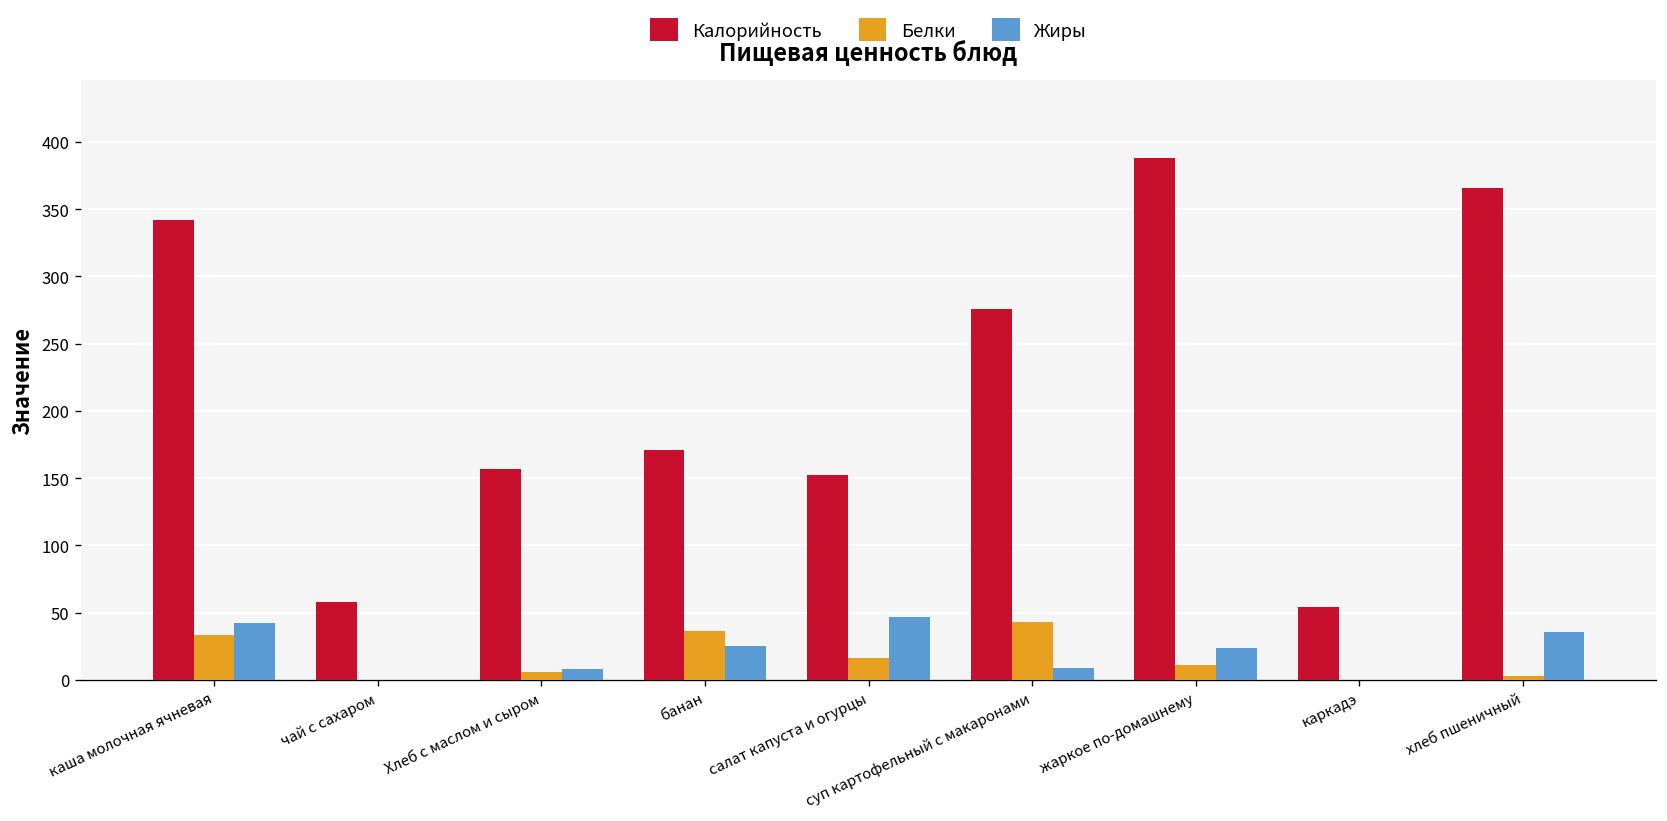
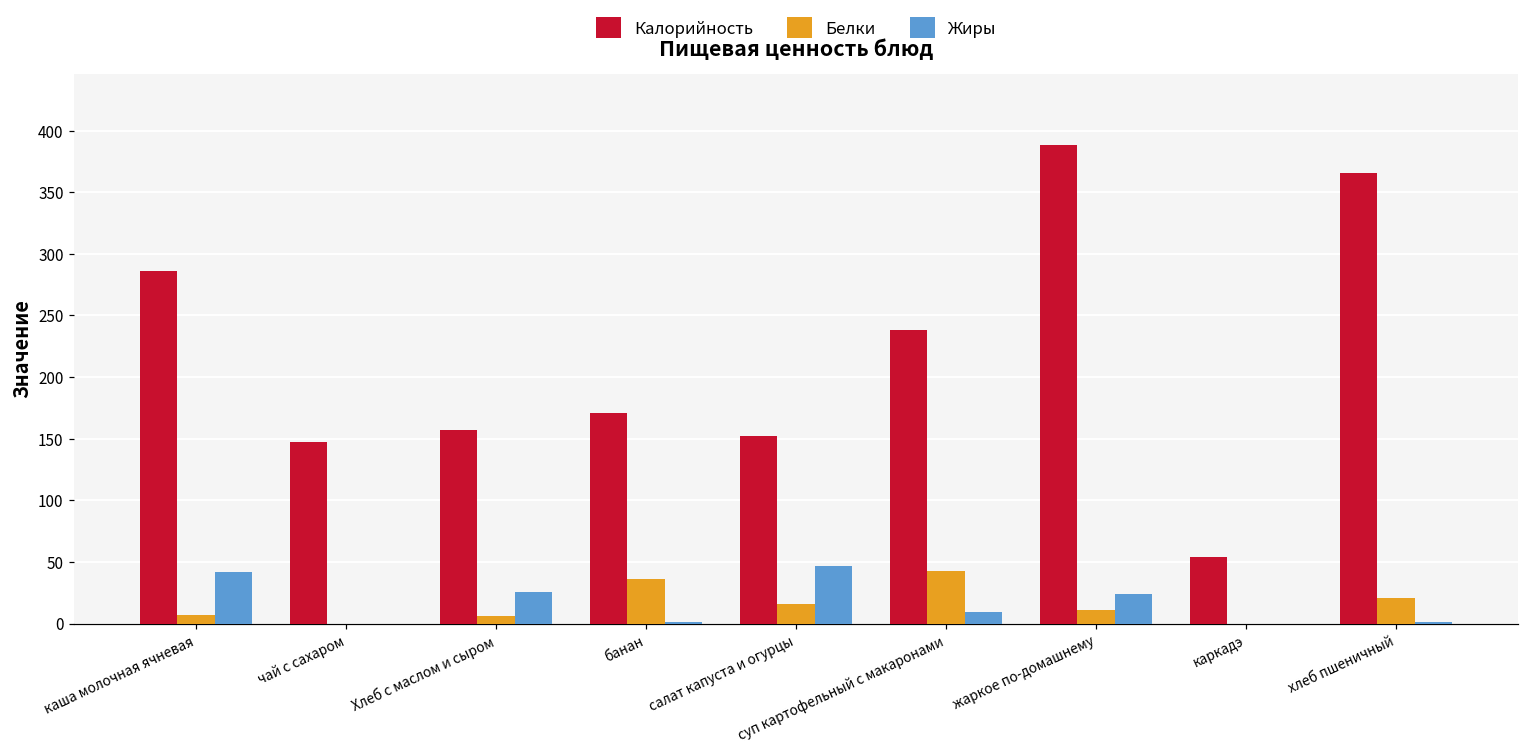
  {
    "Калорийность": {
-     "каша молочная ячневая": 342,
-     "чай с сахаром": 58,
+     "каша молочная ячневая": 286,
+     "чай с сахаром": 147,
      "Хлеб с маслом и сыром": 157,
      "банан": 171,
      "салат капуста и огурцы": 152,
-     "суп картофельный с макаронами": 276,
+     "суп картофельный с макаронами": 238,
      "жаркое по-домашнему": 388,
      "каркадэ": 54,
      "хлеб пшеничный": 366
    },
    "Белки": {
-     "каша молочная ячневая": 33,
+     "каша молочная ячневая": 7,
      "чай с сахаром": 0,
      "Хлеб с маслом и сыром": 6,
      "банан": 36,
      "салат капуста и огурцы": 16,
      "суп картофельный с макаронами": 43,
      "жаркое по-домашнему": 11,
      "каркадэ": 0,
-     "хлеб пшеничный": 3
+     "хлеб пшеничный": 21
    },
    "Жиры": {
      "каша молочная ячневая": 42,
      "чай с сахаром": 0,
-     "Хлеб с маслом и сыром": 8,
-     "банан": 25,
+     "Хлеб с маслом и сыром": 26,
+     "банан": 1,
      "салат капуста и огурцы": 47,
      "суп картофельный с макаронами": 9,
      "жаркое по-домашнему": 24,
      "каркадэ": 0,
-     "хлеб пшеничный": 36
+     "хлеб пшеничный": 2
    }
  }
